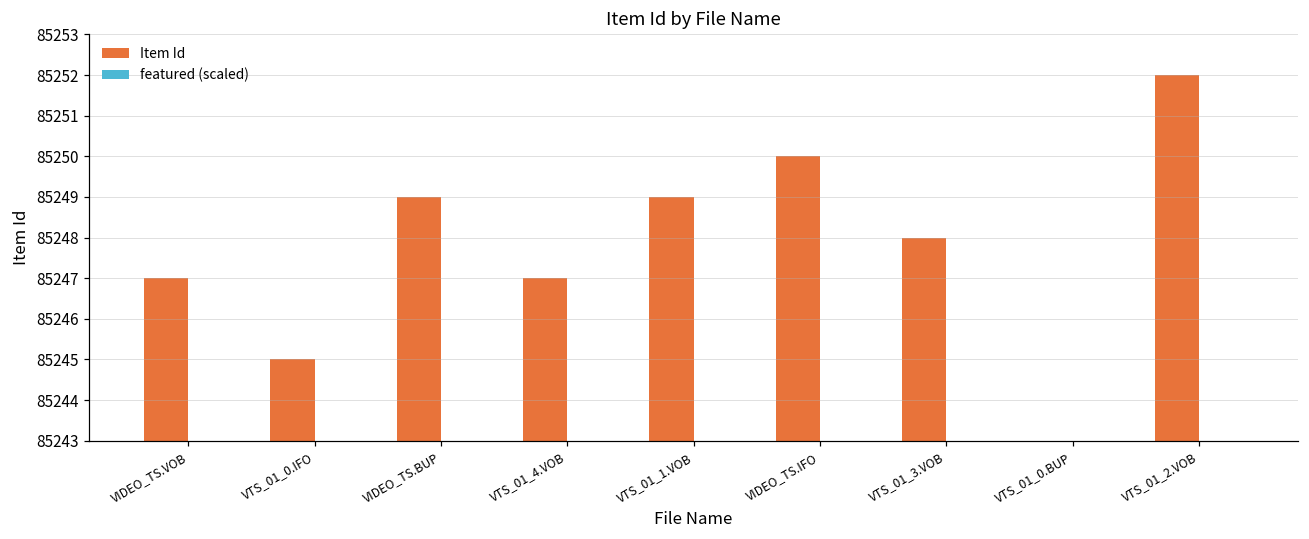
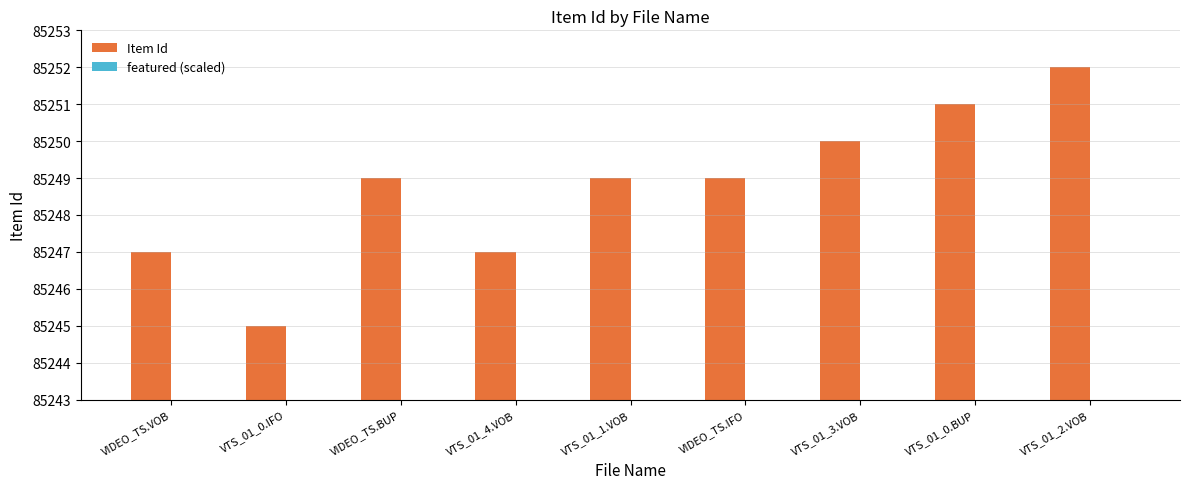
  {
    "Item Id": {
      "VIDEO_TS.VOB": 85247,
      "VTS_01_0.IFO": 85245,
      "VIDEO_TS.BUP": 85249,
      "VTS_01_4.VOB": 85247,
      "VTS_01_1.VOB": 85249,
-     "VIDEO_TS.IFO": 85250,
-     "VTS_01_3.VOB": 85248,
-     "VTS_01_0.BUP": 85243,
+     "VIDEO_TS.IFO": 85249,
+     "VTS_01_3.VOB": 85250,
+     "VTS_01_0.BUP": 85251,
      "VTS_01_2.VOB": 85252
    }
  }
